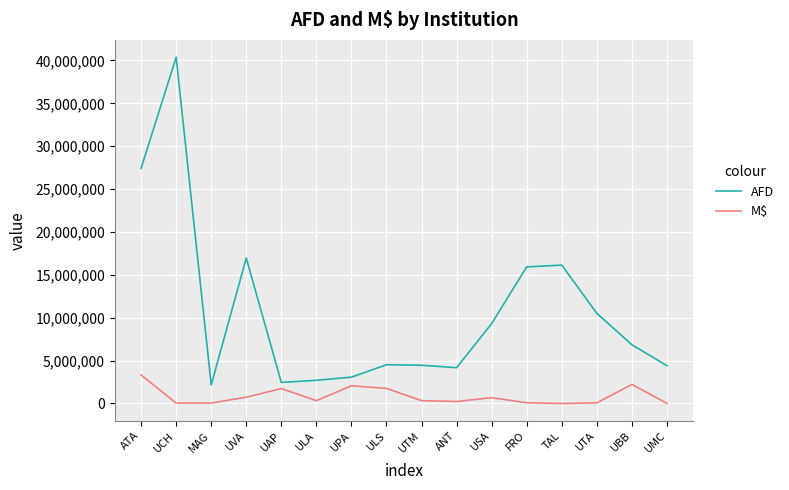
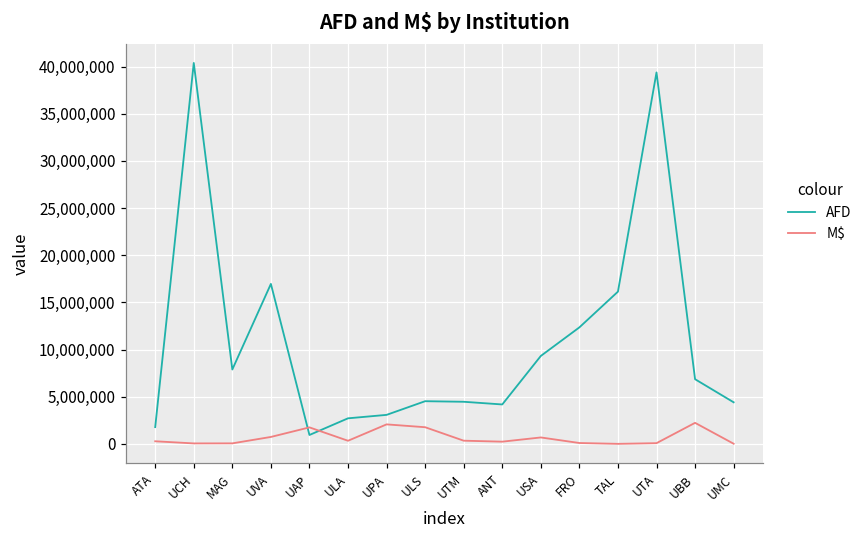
  {
    "AFD": {
-     "ATA": "27,000,000",
+     "ATA": "2,000,000",
      "UCH": "40,000,000",
-     "MAG": "2,000,000",
+     "MAG": "8,000,000",
      "UVA": "17,000,000",
-     "UAP": "2,000,000",
+     "UAP": "1,000,000",
      "ULA": "3,000,000",
      "UPA": "3,000,000",
      "ULS": "5,000,000",
      "UTM": "4,000,000",
      "ANT": "4,000,000",
      "USA": "9,000,000",
-     "FRO": "16,000,000",
+     "FRO": "12,000,000",
      "TAL": "16,000,000",
-     "UTA": "11,000,000",
+     "UTA": "39,000,000",
      "UBB": "7,000,000",
      "UMC": "4,000,000"
    },
    "M$": {
-     "ATA": "3,000,000",
+     "ATA": "0",
      "UCH": "0",
      "MAG": "0",
      "UVA": "1,000,000",
      "UAP": "2,000,000",
      "ULA": "0",
      "UPA": "2,000,000",
      "ULS": "2,000,000",
      "UTM": "0",
      "ANT": "0",
      "USA": "1,000,000",
      "FRO": "0",
      "TAL": "0",
      "UTA": "0",
      "UBB": "2,000,000",
      "UMC": "0"
    }
  }
